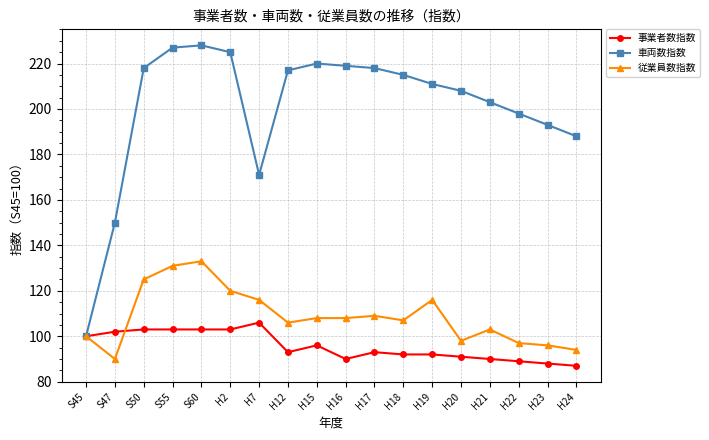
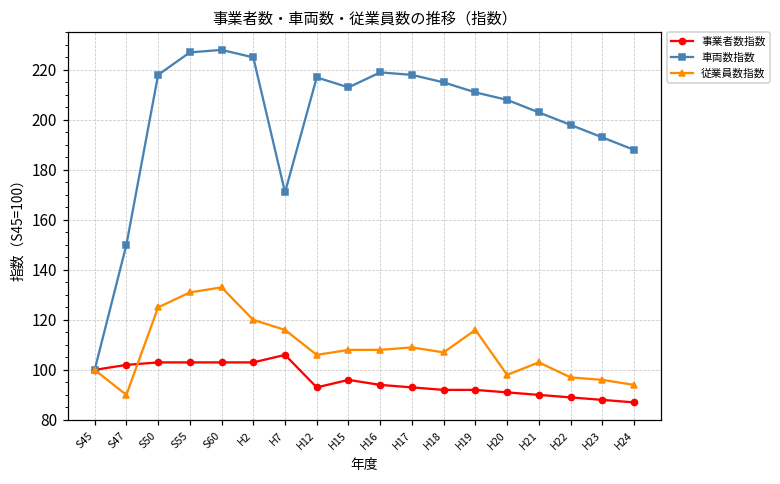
  {
    "事業者数指数": {
      "S47": 102,
      "S50": 103,
      "S55": 103,
      "S60": 103,
      "H2": 103,
      "H7": 106,
      "H12": 93,
      "H15": 96,
-     "H16": 90,
+     "H16": 94,
      "H17": 93,
      "H18": 92,
      "H19": 92,
      "H20": 91,
      "H21": 90,
      "H22": 89,
      "H23": 88,
      "H24": 87
    },
    "車両数指数": {
      "S47": 150,
      "S50": 218,
      "S55": 227,
      "S60": 228,
      "H2": 225,
      "H7": 171,
      "H12": 217,
-     "H15": 220,
+     "H15": 213,
      "H16": 219,
      "H17": 218,
      "H18": 215,
      "H19": 211,
      "H20": 208,
      "H21": 203,
      "H22": 198,
      "H23": 193,
      "H24": 188
    },
    "従業員数指数": {
      "S47": 90,
      "S50": 125,
      "S55": 131,
      "S60": 133,
      "H2": 120,
      "H7": 116,
      "H12": 106,
      "H15": 108,
      "H16": 108,
      "H17": 109,
      "H18": 107,
      "H19": 116,
      "H20": 98,
      "H21": 103,
      "H22": 97,
      "H23": 96,
      "H24": 94
    }
  }
